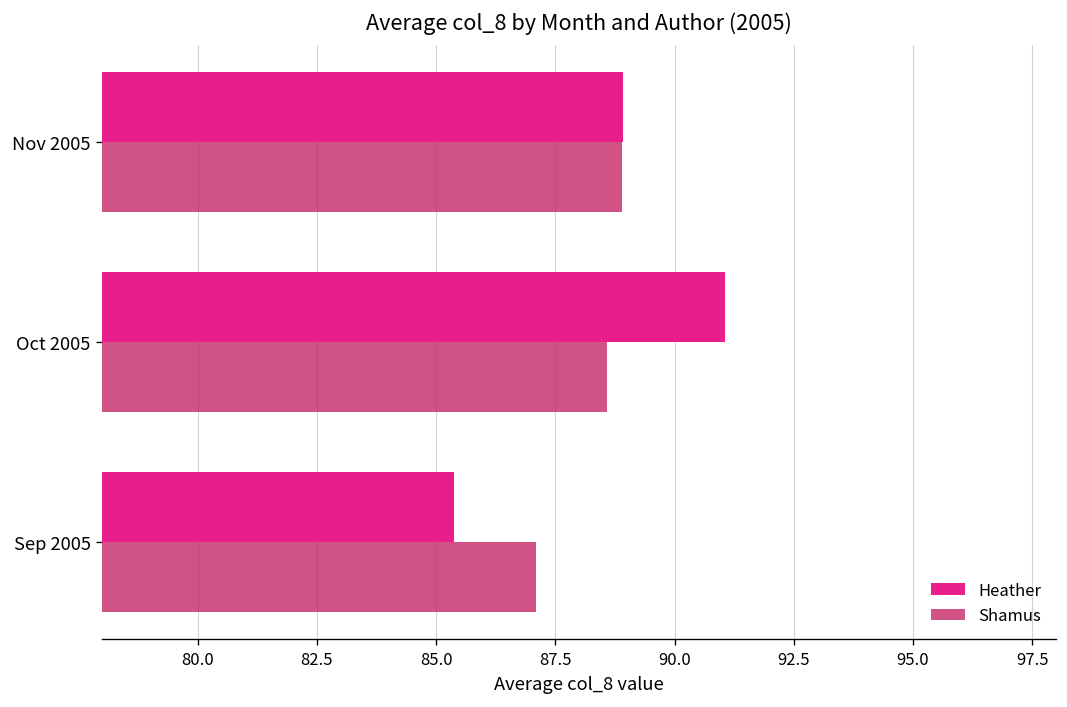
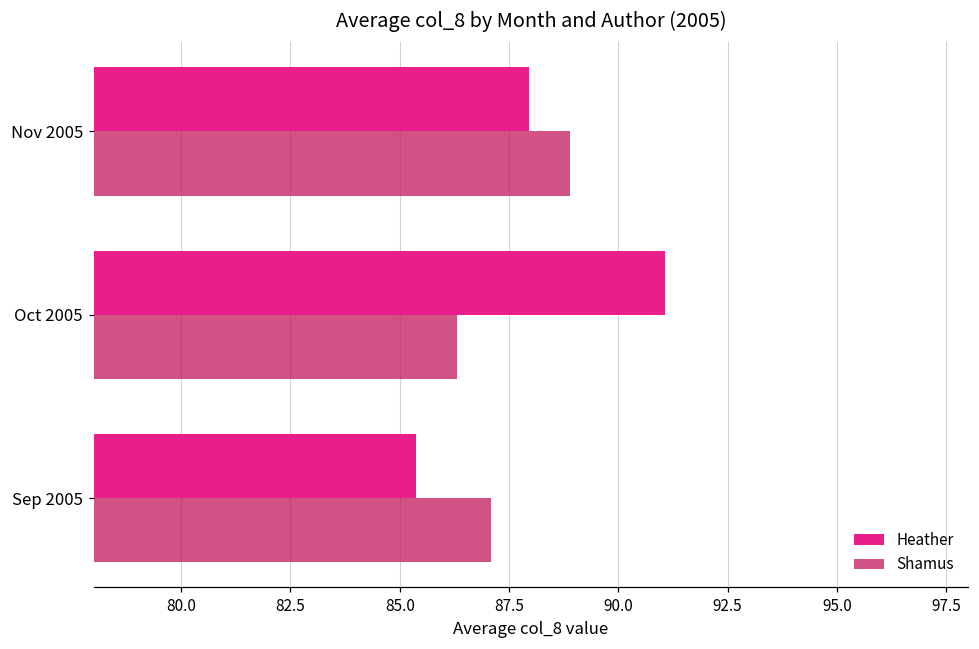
  {
    "Heather": {
-     "Nov 2005": 88.9,
+     "Nov 2005": 88.0,
      "Oct 2005": 91.1,
      "Sep 2005": 85.4
    },
    "Shamus": {
      "Nov 2005": 88.9,
-     "Oct 2005": 88.6,
+     "Oct 2005": 86.3,
      "Sep 2005": 87.1
    }
  }
